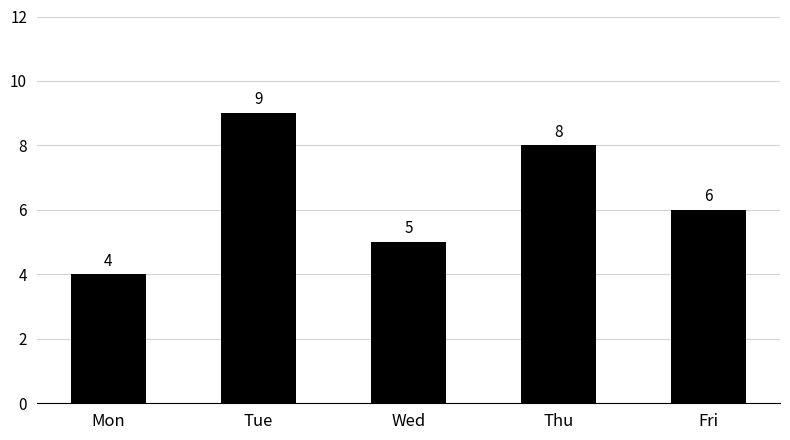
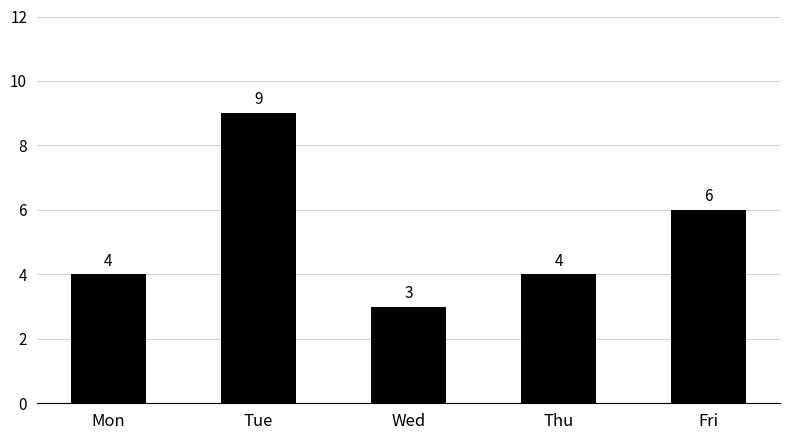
  {
    "Mon": 4,
    "Tue": 9,
-   "Wed": 5,
-   "Thu": 8,
+   "Wed": 3,
+   "Thu": 4,
    "Fri": 6
  }
